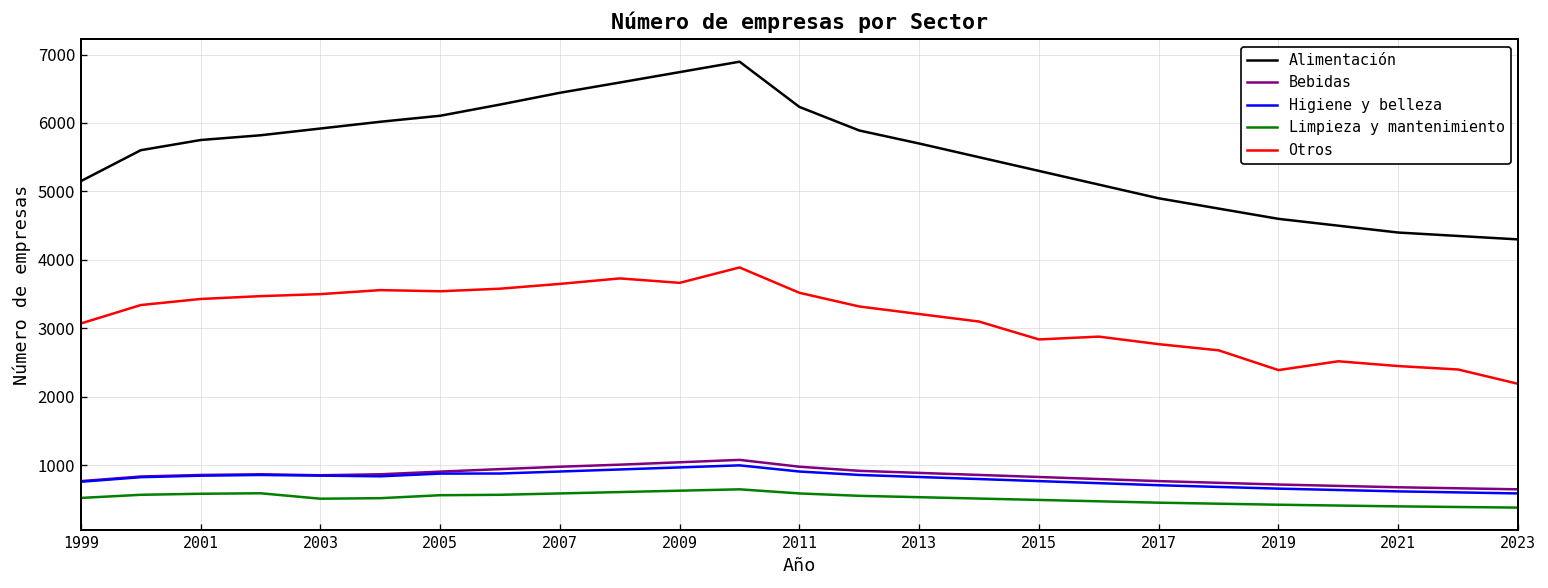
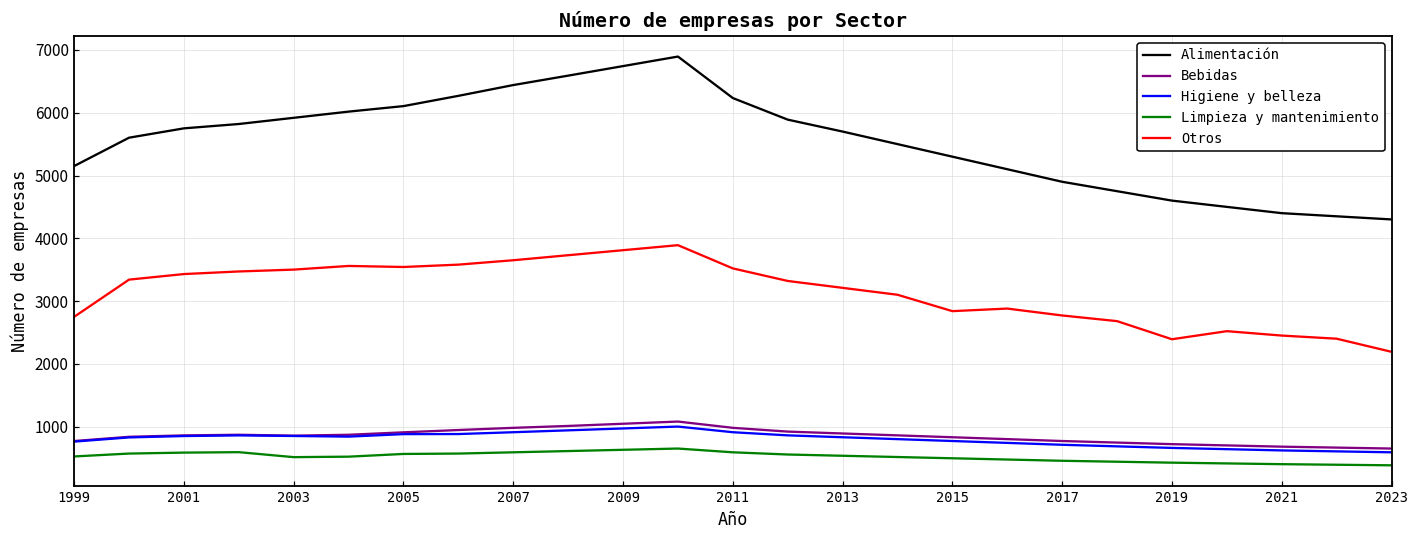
  {
    "Alimentación": {
      "1999": 5200,
      "2001": 5800,
      "2003": 5900,
      "2005": 6100,
      "2007": 6400,
      "2009": 6700,
      "2011": 6200,
      "2013": 5700,
      "2015": 5300,
      "2017": 4900,
      "2019": 4600,
      "2021": 4400,
      "2023": 4300
    },
    "Bebidas": {
      "2007": 1000,
      "2009": 1000,
      "2011": 1000,
      "2013": 900,
      "2015": 800,
      "2017": 800,
      "2019": 700,
      "2021": 700,
      "2023": 700
    },
    "Higiene y belleza": {
      "2007": 900,
      "2009": 1000,
      "2011": 900,
      "2013": 800,
      "2015": 800,
      "2017": 700,
      "2019": 700,
      "2021": 600,
      "2023": 600
    },
    "Limpieza y mantenimiento": {
      "1999": 500,
      "2001": 600,
      "2003": 500,
      "2005": 600,
      "2007": 600,
      "2009": 600,
      "2011": 600,
      "2013": 500,
      "2015": 500,
      "2017": 500,
      "2019": 400,
      "2021": 400,
      "2023": 400
    },
    "Otros": {
-     "1999": 3100,
+     "1999": 2700,
      "2001": 3400,
      "2003": 3500,
      "2005": 3500,
      "2007": 3700,
-     "2009": 3700,
+     "2009": 3800,
      "2011": 3500,
      "2013": 3200,
      "2015": 2800,
      "2017": 2800,
      "2019": 2400,
      "2021": 2500,
      "2023": 2200
    }
  }
